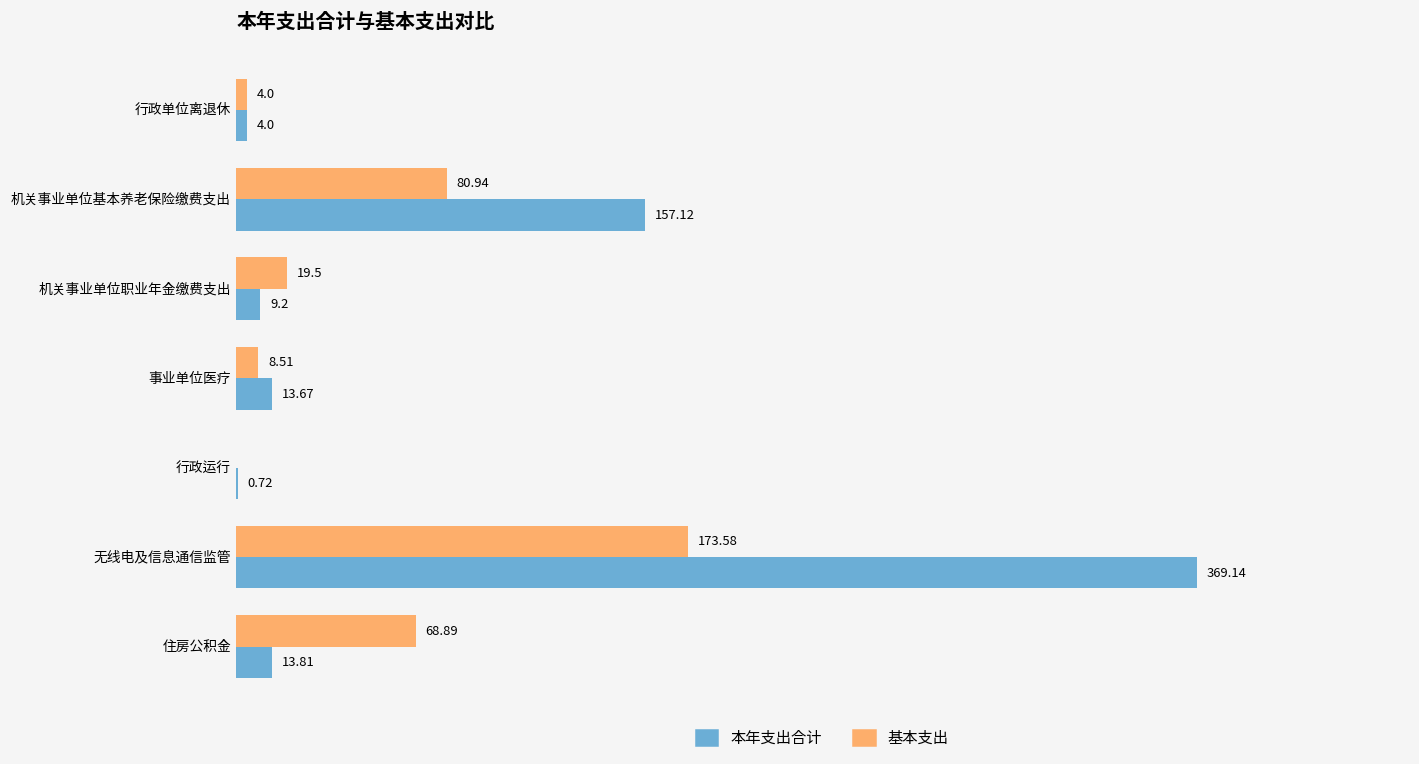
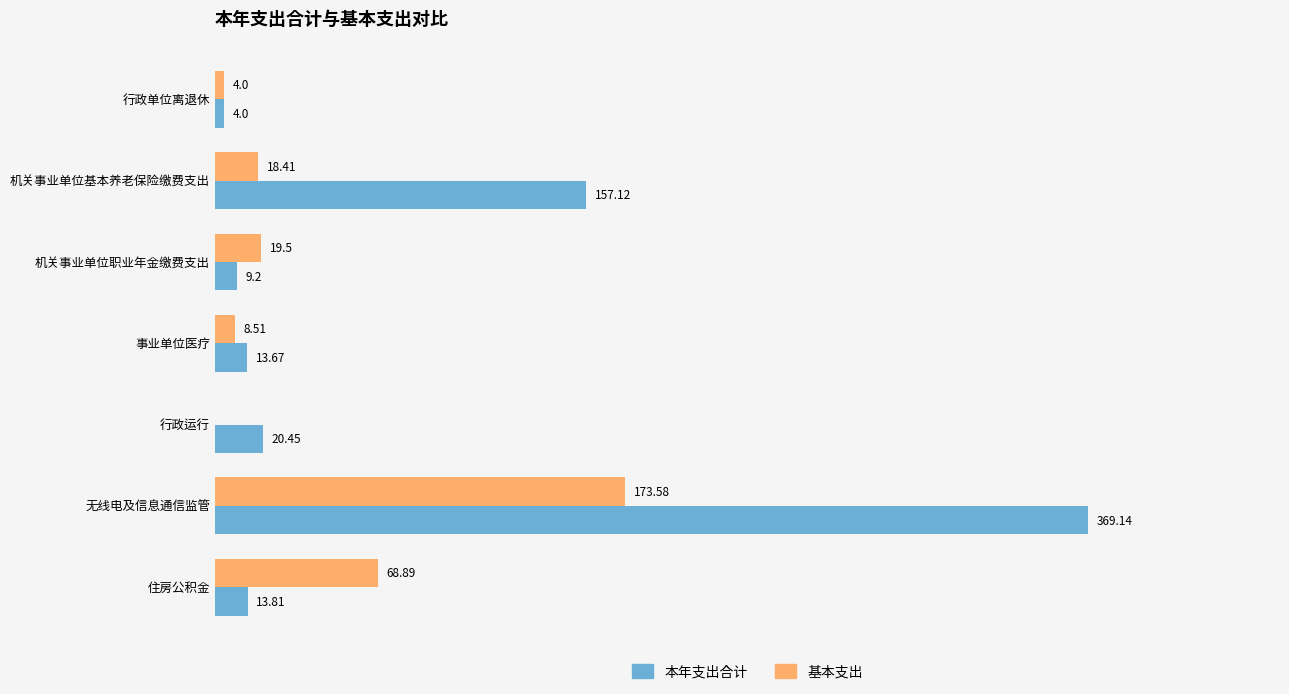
  {
    "本年支出合计": {
      "行政单位离退休": 4.0,
      "机关事业单位基本养老保险缴费支出": 157.12,
      "机关事业单位职业年金缴费支出": 9.2,
      "事业单位医疗": 13.67,
-     "行政运行": 0.72,
+     "行政运行": 20.45,
      "无线电及信息通信监管": 369.14,
      "住房公积金": 13.81
    },
    "基本支出": {
      "行政单位离退休": 4.0,
-     "机关事业单位基本养老保险缴费支出": 80.94,
+     "机关事业单位基本养老保险缴费支出": 18.41,
      "机关事业单位职业年金缴费支出": 19.5,
      "事业单位医疗": 8.51,
      "无线电及信息通信监管": 173.58,
      "住房公积金": 68.89
    }
  }
